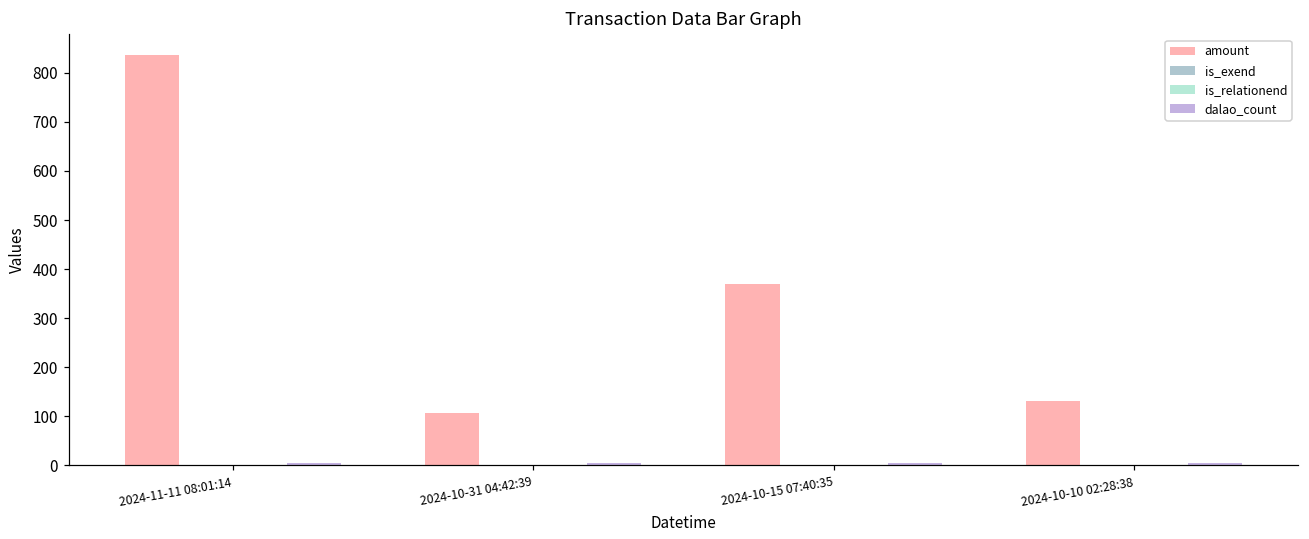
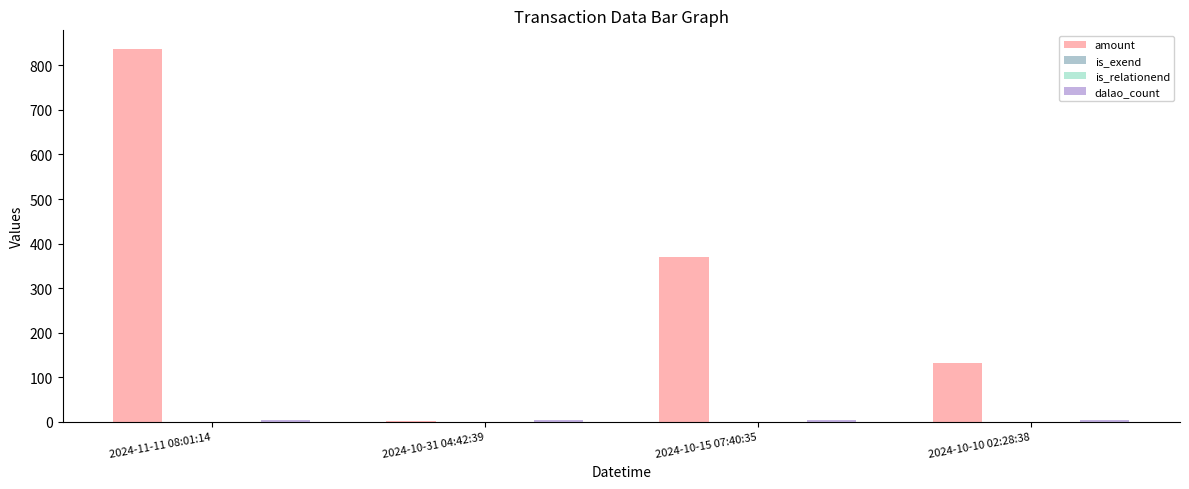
  {
    "amount": {
      "2024-11-11 08:01:14": 840,
-     "2024-10-31 04:42:39": 110,
+     "2024-10-31 04:42:39": 0,
      "2024-10-15 07:40:35": 370,
      "2024-10-10 02:28:38": 130
    }
  }
